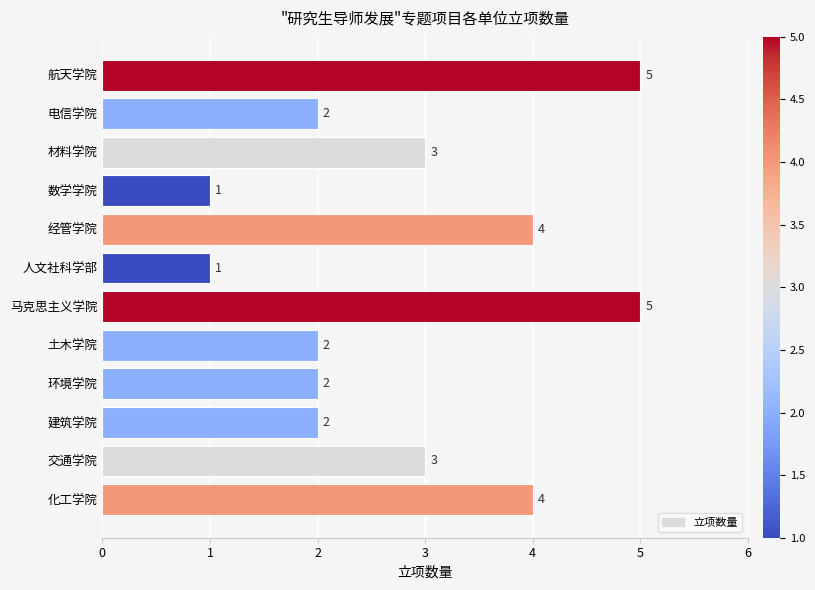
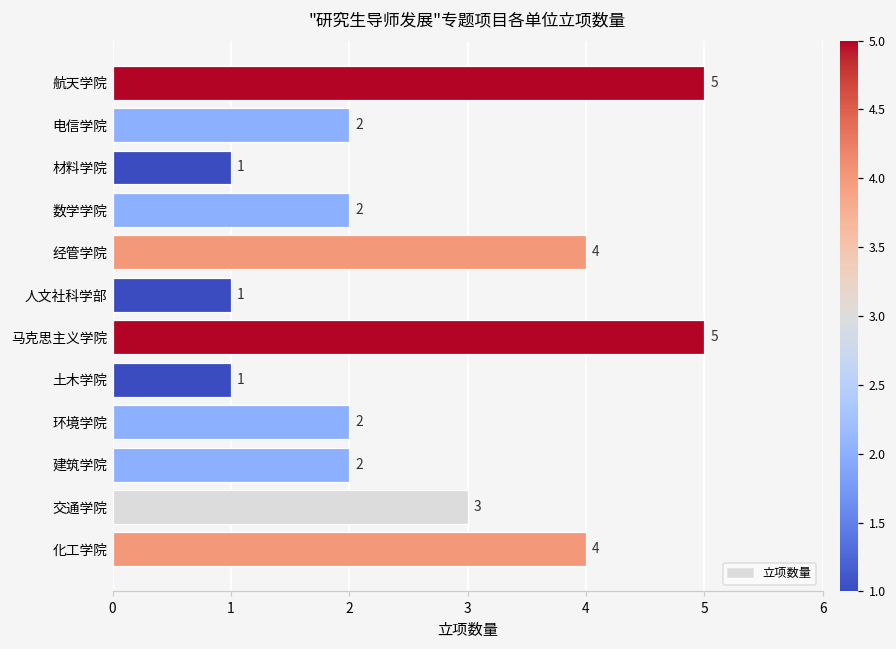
  {
    "航天学院": 5,
    "电信学院": 2,
-   "材料学院": 3,
-   "数学学院": 1,
+   "材料学院": 1,
+   "数学学院": 2,
    "经管学院": 4,
    "人文社科学部": 1,
    "马克思主义学院": 5,
-   "土木学院": 2,
+   "土木学院": 1,
    "环境学院": 2,
    "建筑学院": 2,
    "交通学院": 3,
    "化工学院": 4
  }
